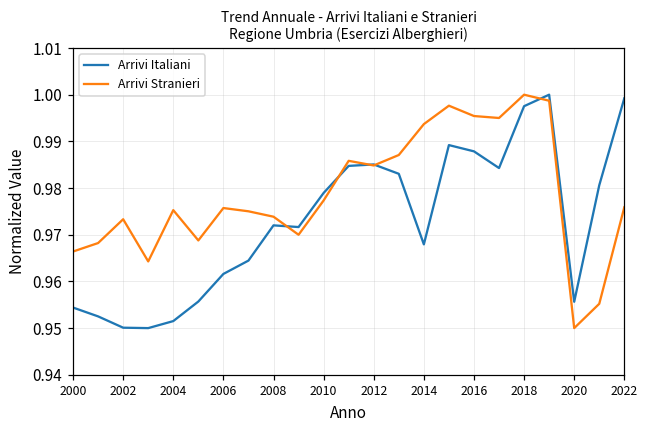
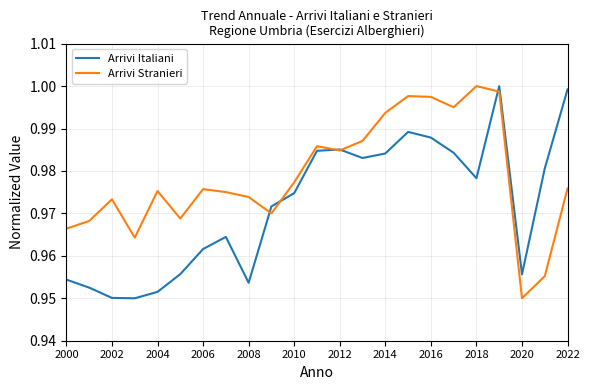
  {
    "Arrivi Italiani": {
      "2000": 0.954,
      "2002": 0.950,
      "2004": 0.952,
      "2006": 0.962,
-     "2008": 0.972,
-     "2010": 0.979,
-     "2014": 0.968,
+     "2008": 0.954,
+     "2010": 0.975,
+     "2014": 0.984,
      "2016": 0.988,
-     "2018": 0.998,
+     "2018": 0.978,
      "2020": 0.956,
      "2022": 0.999
    },
    "Arrivi Stranieri": {
      "2000": 0.966,
      "2002": 0.973,
      "2004": 0.975,
      "2006": 0.976,
      "2008": 0.974,
      "2010": 0.977,
      "2014": 0.994,
-     "2016": 0.995,
+     "2016": 0.997,
      "2018": 1.000,
      "2020": 0.950,
      "2022": 0.976
    }
  }
